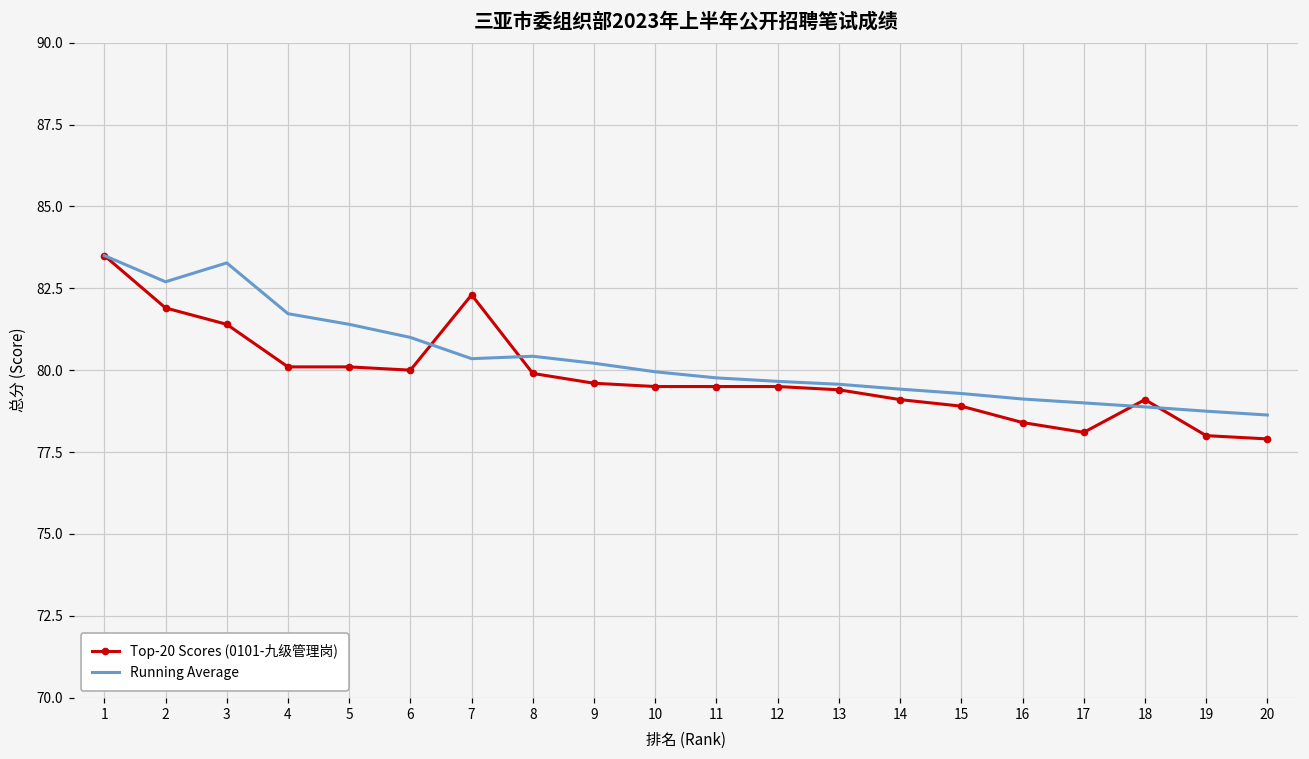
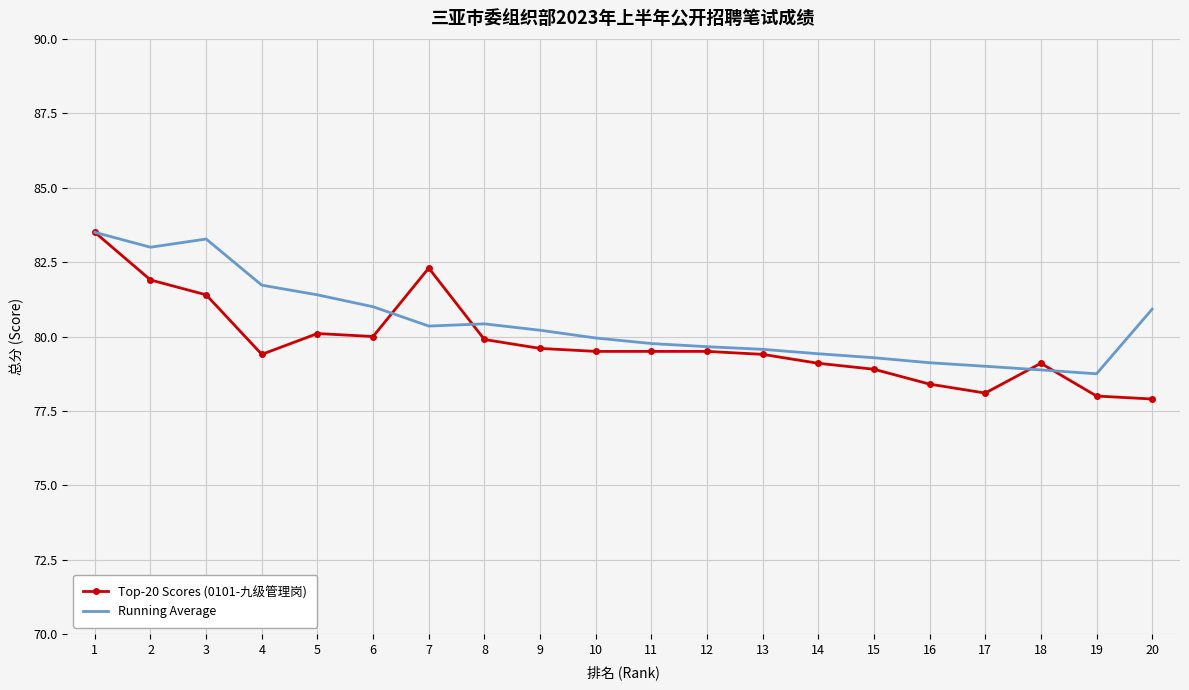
  {
    "Top-20 Scores (0101-九级管理岗)": {
      "2": 81.9,
      "3": 81.4,
-     "4": 80.1,
+     "4": 79.4,
      "5": 80.1,
      "6": 80.0,
      "7": 82.3,
      "8": 79.9,
      "9": 79.6,
      "10": 79.5,
      "11": 79.5,
      "12": 79.5,
      "13": 79.4,
      "14": 79.1,
      "15": 78.9,
      "16": 78.4,
      "17": 78.1,
      "18": 79.1,
      "19": 78.0,
      "20": 77.9
    },
    "Running Average": {
-     "2": 82.7,
+     "2": 83.0,
      "3": 83.3,
      "4": 81.7,
      "5": 81.4,
      "6": 81.0,
      "7": 80.4,
      "8": 80.4,
      "9": 80.2,
      "10": 80.0,
      "11": 79.8,
      "12": 79.7,
      "13": 79.6,
      "14": 79.4,
      "15": 79.3,
      "16": 79.1,
      "17": 79.0,
      "18": 78.9,
      "19": 78.7,
-     "20": 78.6
+     "20": 80.9
    }
  }
